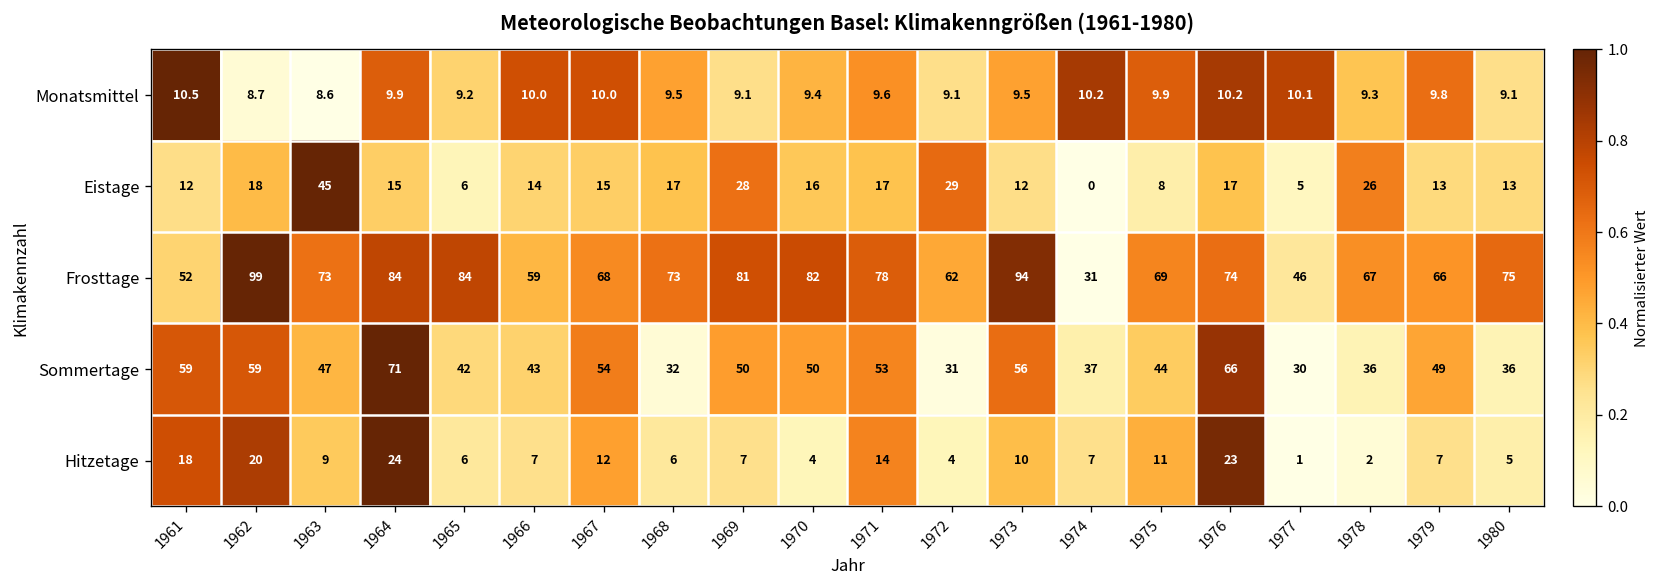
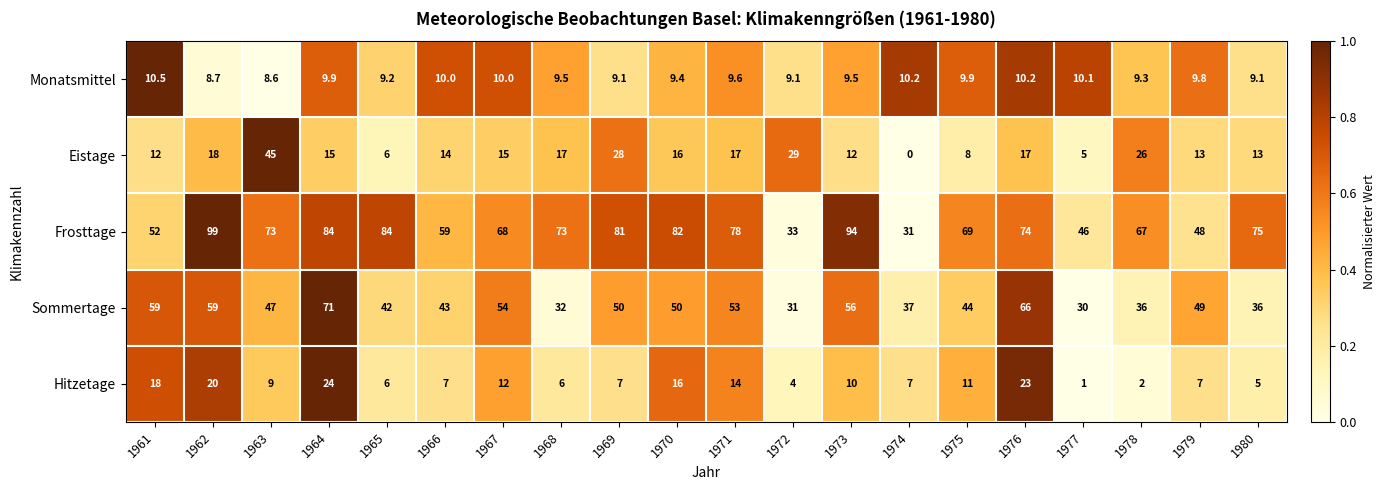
  {
    "Monatsmittel": {
      "1961": 10.5,
      "1962": 8.7,
      "1963": 8.6,
      "1964": 9.9,
      "1965": 9.2,
      "1966": 10.0,
      "1967": 10.0,
      "1968": 9.5,
      "1969": 9.1,
      "1970": 9.4,
      "1971": 9.6,
      "1972": 9.1,
      "1973": 9.5,
      "1974": 10.2,
      "1975": 9.9,
      "1976": 10.2,
      "1977": 10.1,
      "1978": 9.3,
      "1979": 9.8,
      "1980": 9.1
    },
    "Eistage": {
      "1961": 12,
      "1962": 18,
      "1963": 45,
      "1964": 15,
      "1965": 6,
      "1966": 14,
      "1967": 15,
      "1968": 17,
      "1969": 28,
      "1970": 16,
      "1971": 17,
      "1972": 29,
      "1973": 12,
      "1974": 0,
      "1975": 8,
      "1976": 17,
      "1977": 5,
      "1978": 26,
      "1979": 13,
      "1980": 13
    },
    "Frosttage": {
      "1961": 52,
      "1962": 99,
      "1963": 73,
      "1964": 84,
      "1965": 84,
      "1966": 59,
      "1967": 68,
      "1968": 73,
      "1969": 81,
      "1970": 82,
      "1971": 78,
-     "1972": 62,
+     "1972": 33,
      "1973": 94,
      "1974": 31,
      "1975": 69,
      "1976": 74,
      "1977": 46,
      "1978": 67,
-     "1979": 66,
+     "1979": 48,
      "1980": 75
    },
    "Sommertage": {
      "1961": 59,
      "1962": 59,
      "1963": 47,
      "1964": 71,
      "1965": 42,
      "1966": 43,
      "1967": 54,
      "1968": 32,
      "1969": 50,
      "1970": 50,
      "1971": 53,
      "1972": 31,
      "1973": 56,
      "1974": 37,
      "1975": 44,
      "1976": 66,
      "1977": 30,
      "1978": 36,
      "1979": 49,
      "1980": 36
    },
    "Hitzetage": {
      "1961": 18,
      "1962": 20,
      "1963": 9,
      "1964": 24,
      "1965": 6,
      "1966": 7,
      "1967": 12,
      "1968": 6,
      "1969": 7,
-     "1970": 4,
+     "1970": 16,
      "1971": 14,
      "1972": 4,
      "1973": 10,
      "1974": 7,
      "1975": 11,
      "1976": 23,
      "1977": 1,
      "1978": 2,
      "1979": 7,
      "1980": 5
    }
  }
